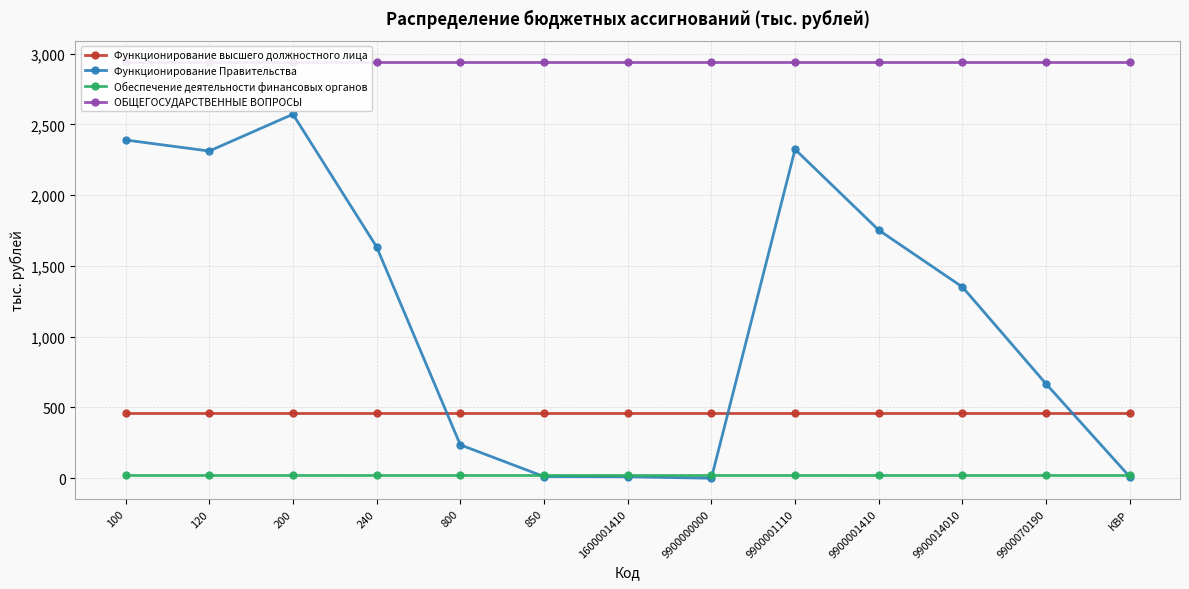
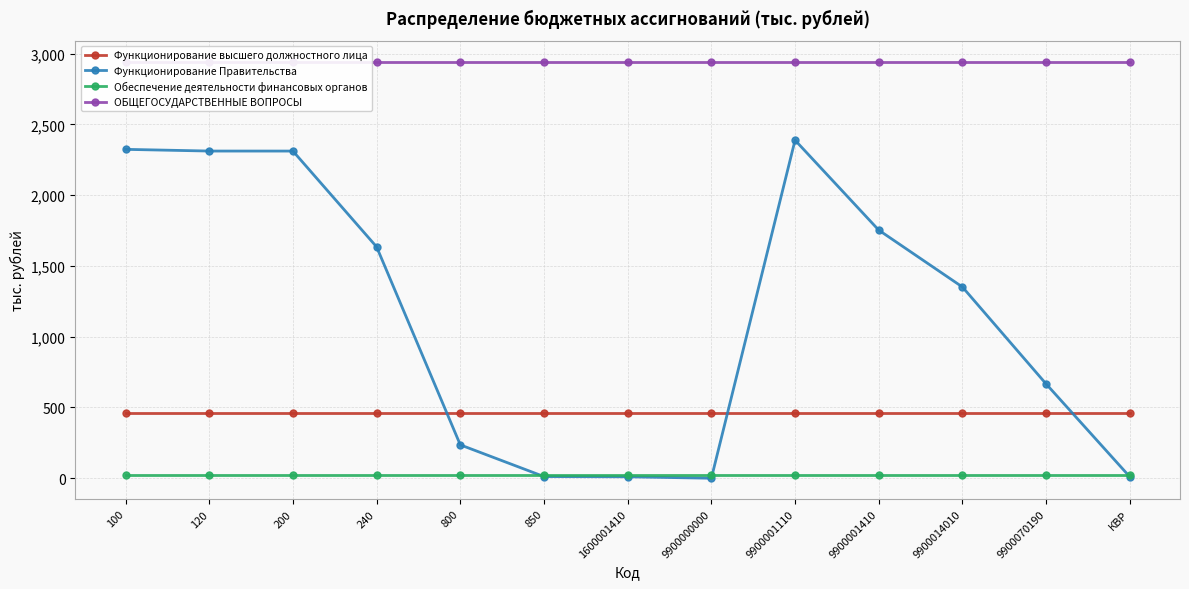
  {
    "Функционирование высшего должностного лица": {
      "100": "460",
      "120": "460",
      "200": "460",
      "240": "460",
      "800": "460",
      "850": "460",
      "1600001410": "460",
      "9900000000": "460",
      "9900001110": "460",
      "9900001410": "460",
      "9900014010": "460",
      "9900070190": "460",
      "КВР": "460"
    },
    "Функционирование Правительства": {
-     "100": "2,390",
+     "100": "2,320",
      "120": "2,310",
-     "200": "2,570",
+     "200": "2,310",
      "240": "1,630",
      "800": "240",
      "9900000000": "0",
-     "9900001110": "2,320",
+     "9900001110": "2,390",
      "9900001410": "1,750",
      "9900014010": "1,350",
      "9900070190": "670"
    },
    "Обеспечение деятельности финансовых органов": {
      "100": "20",
      "120": "20",
      "200": "20",
      "240": "20",
      "800": "20",
      "9900000000": "20",
      "9900001110": "20",
      "9900001410": "20",
      "9900014010": "20",
      "9900070190": "20"
    },
    "ОБЩЕГОСУДАРСТВЕННЫЕ ВОПРОСЫ": {
      "240": "2,940",
      "800": "2,940",
      "850": "2,940",
      "1600001410": "2,940",
      "9900000000": "2,940",
      "9900001110": "2,940",
      "9900001410": "2,940",
      "9900014010": "2,940",
      "9900070190": "2,940",
      "КВР": "2,940"
    }
  }
